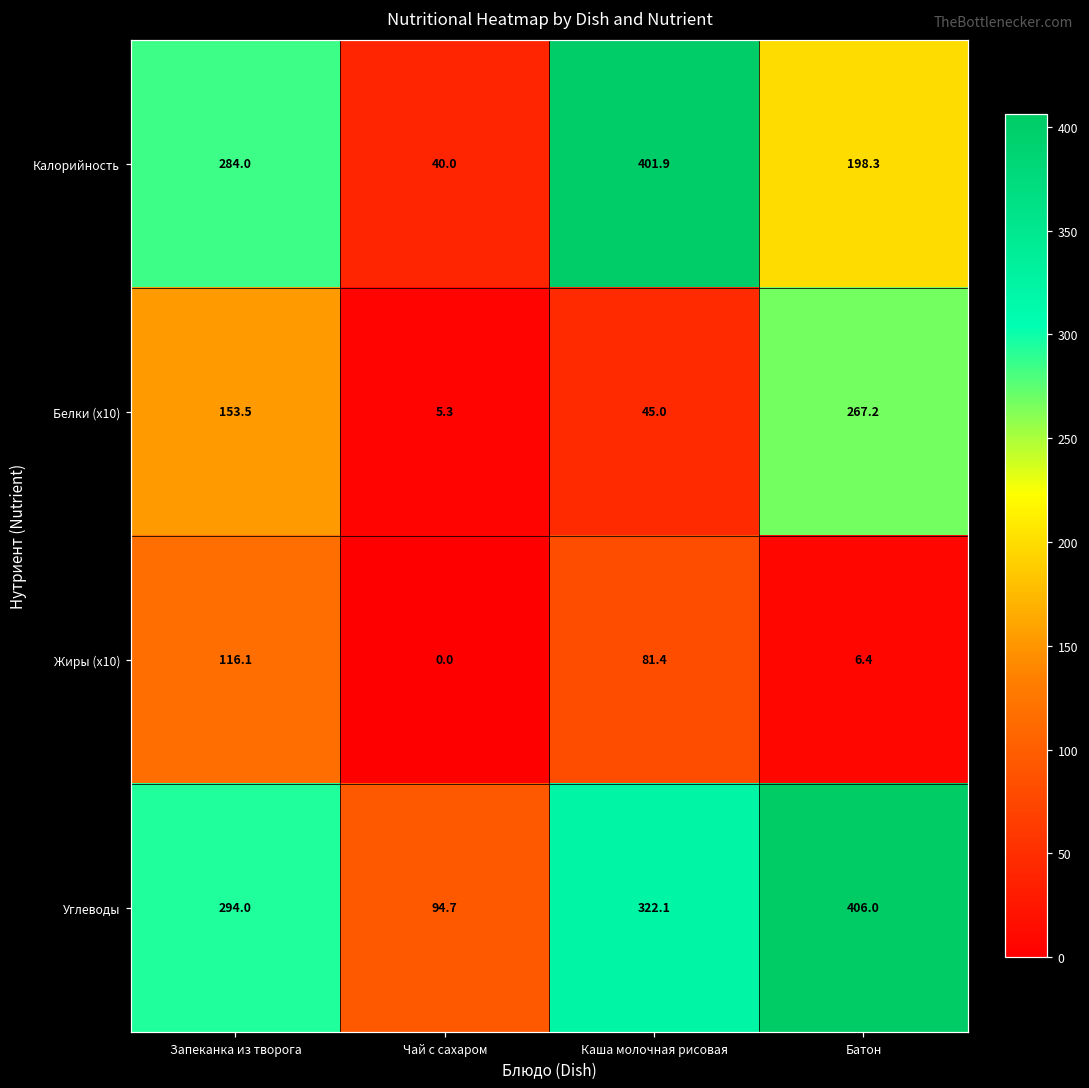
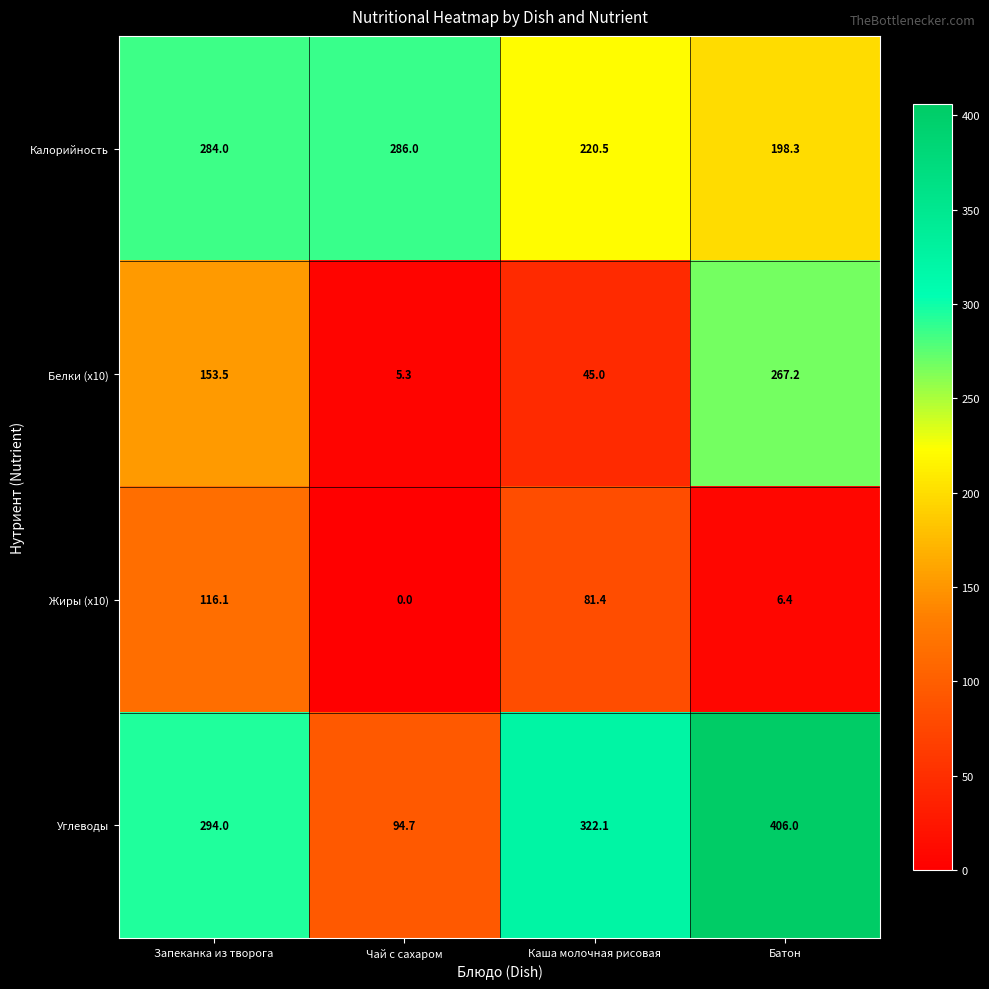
  {
    "Калорийность": {
      "Запеканка из творога": 284.0,
-     "Чай с сахаром": 40.0,
-     "Каша молочная рисовая": 401.9,
+     "Чай с сахаром": 286.0,
+     "Каша молочная рисовая": 220.5,
      "Батон": 198.3
    },
    "Белки (x10)": {
      "Запеканка из творога": 153.5,
      "Чай с сахаром": 5.3,
      "Каша молочная рисовая": 45.0,
      "Батон": 267.2
    },
    "Жиры (x10)": {
      "Запеканка из творога": 116.1,
      "Чай с сахаром": 0.0,
      "Каша молочная рисовая": 81.4,
      "Батон": 6.4
    },
    "Углеводы": {
      "Запеканка из творога": 294.0,
      "Чай с сахаром": 94.7,
      "Каша молочная рисовая": 322.1,
      "Батон": 406.0
    }
  }
